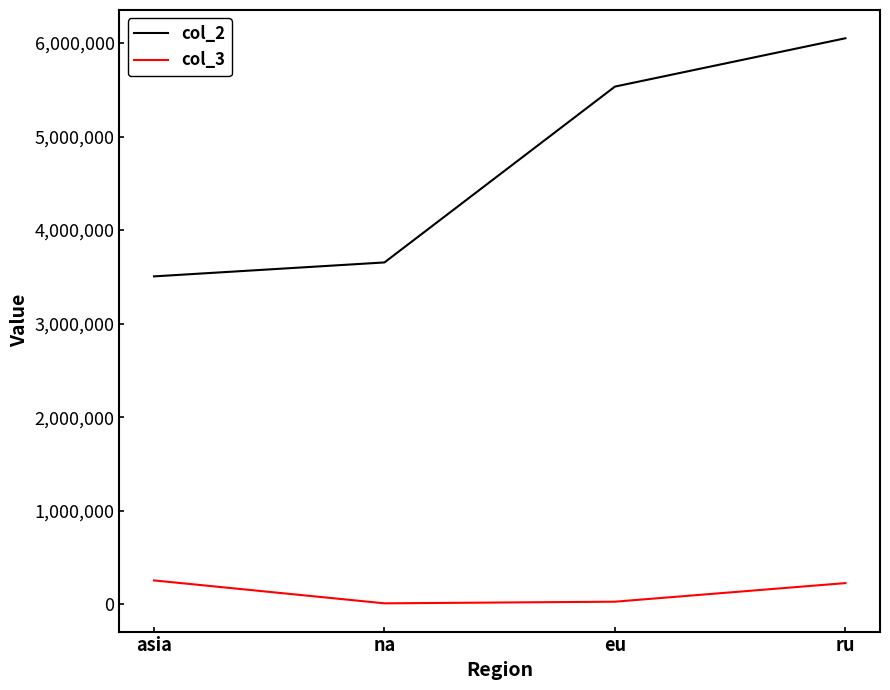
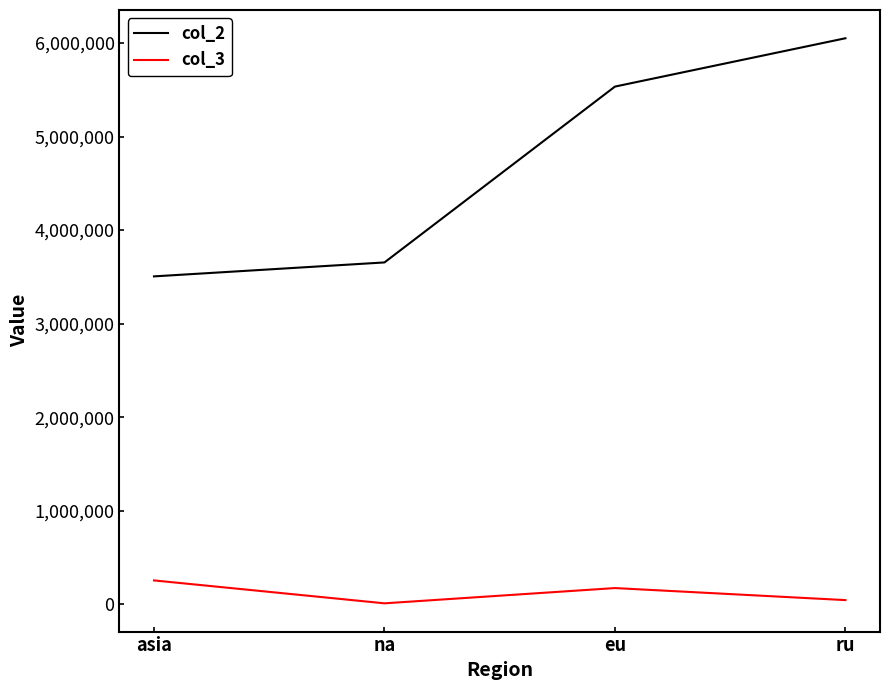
  {
    "col_2": {
      "asia": "3,500,000",
      "na": "3,700,000",
      "eu": "5,500,000",
      "ru": "6,100,000"
    },
    "col_3": {
      "asia": "300,000",
      "na": "0",
-     "eu": "0",
-     "ru": "200,000"
+     "eu": "200,000",
+     "ru": "0"
    }
  }
